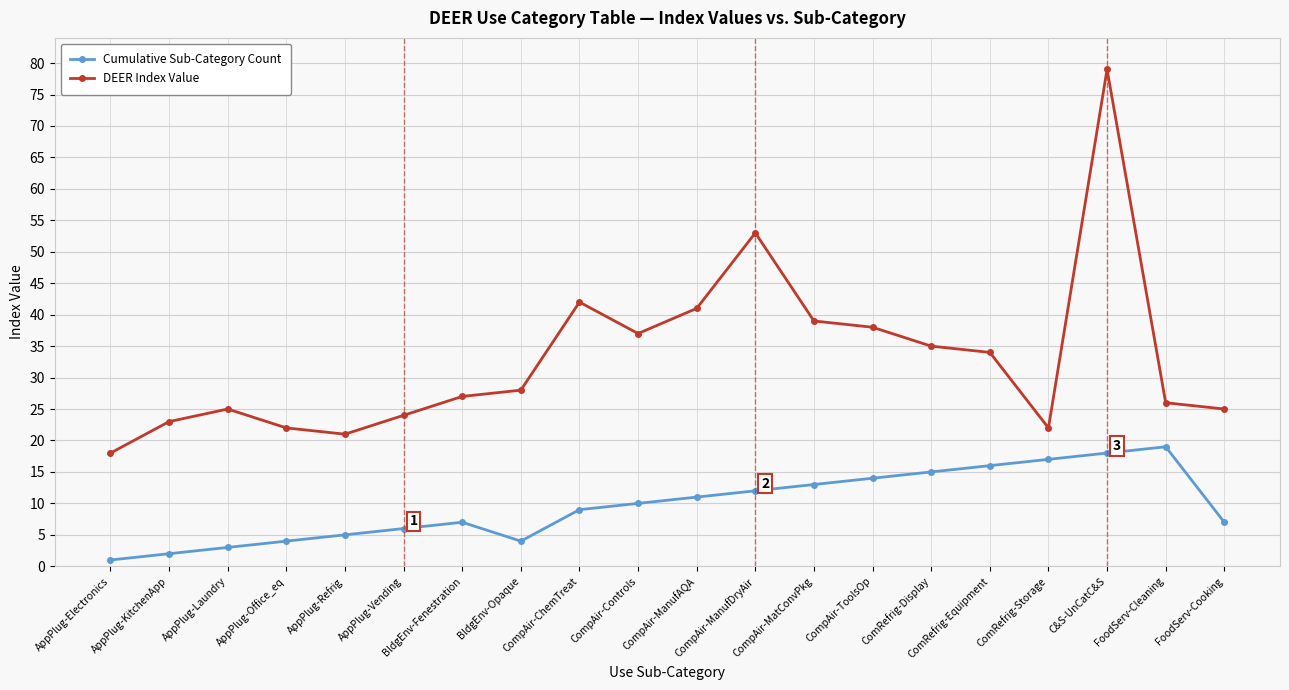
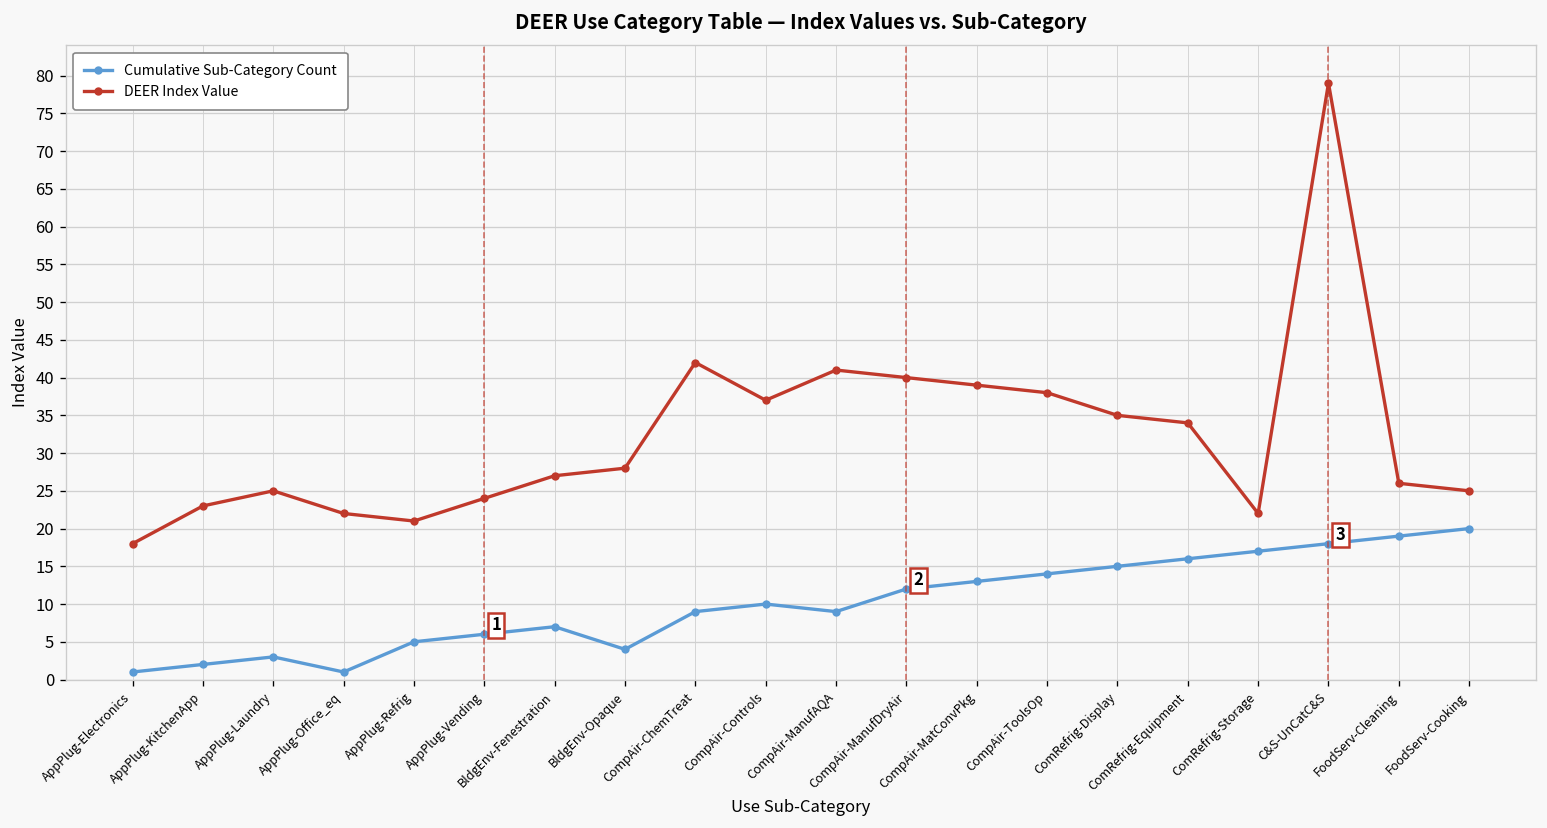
  {
    "Cumulative Sub-Category Count": {
      "AppPlug-Electronics": 1,
      "AppPlug-KitchenApp": 2,
      "AppPlug-Laundry": 3,
-     "AppPlug-Office_eq": 4,
+     "AppPlug-Office_eq": 1,
      "AppPlug-Refrig": 5,
      "BldgEnv-Fenestration": 7,
      "BldgEnv-Opaque": 4,
      "CompAir-ChemTreat": 9,
      "CompAir-Controls": 10,
-     "CompAir-ManufAQA": 11,
+     "CompAir-ManufAQA": 9,
      "CompAir-MatConvPkg": 13,
      "CompAir-ToolsOp": 14,
      "ComRefrig-Display": 15,
      "ComRefrig-Equipment": 16,
      "ComRefrig-Storage": 17,
      "FoodServ-Cleaning": 19,
-     "FoodServ-Cooking": 7
+     "FoodServ-Cooking": 20
    },
    "DEER Index Value": {
      "AppPlug-Electronics": 18,
      "AppPlug-KitchenApp": 23,
      "AppPlug-Laundry": 25,
      "AppPlug-Office_eq": 22,
      "AppPlug-Refrig": 21,
      "AppPlug-Vending": 24,
      "BldgEnv-Fenestration": 27,
      "BldgEnv-Opaque": 28,
      "CompAir-ChemTreat": 42,
      "CompAir-Controls": 37,
      "CompAir-ManufAQA": 41,
-     "CompAir-ManufDryAir": 53,
+     "CompAir-ManufDryAir": 40,
      "CompAir-MatConvPkg": 39,
      "CompAir-ToolsOp": 38,
      "ComRefrig-Display": 35,
      "ComRefrig-Equipment": 34,
      "ComRefrig-Storage": 22,
      "C&S-UnCatC&S": 79,
      "FoodServ-Cleaning": 26,
      "FoodServ-Cooking": 25
    }
  }
